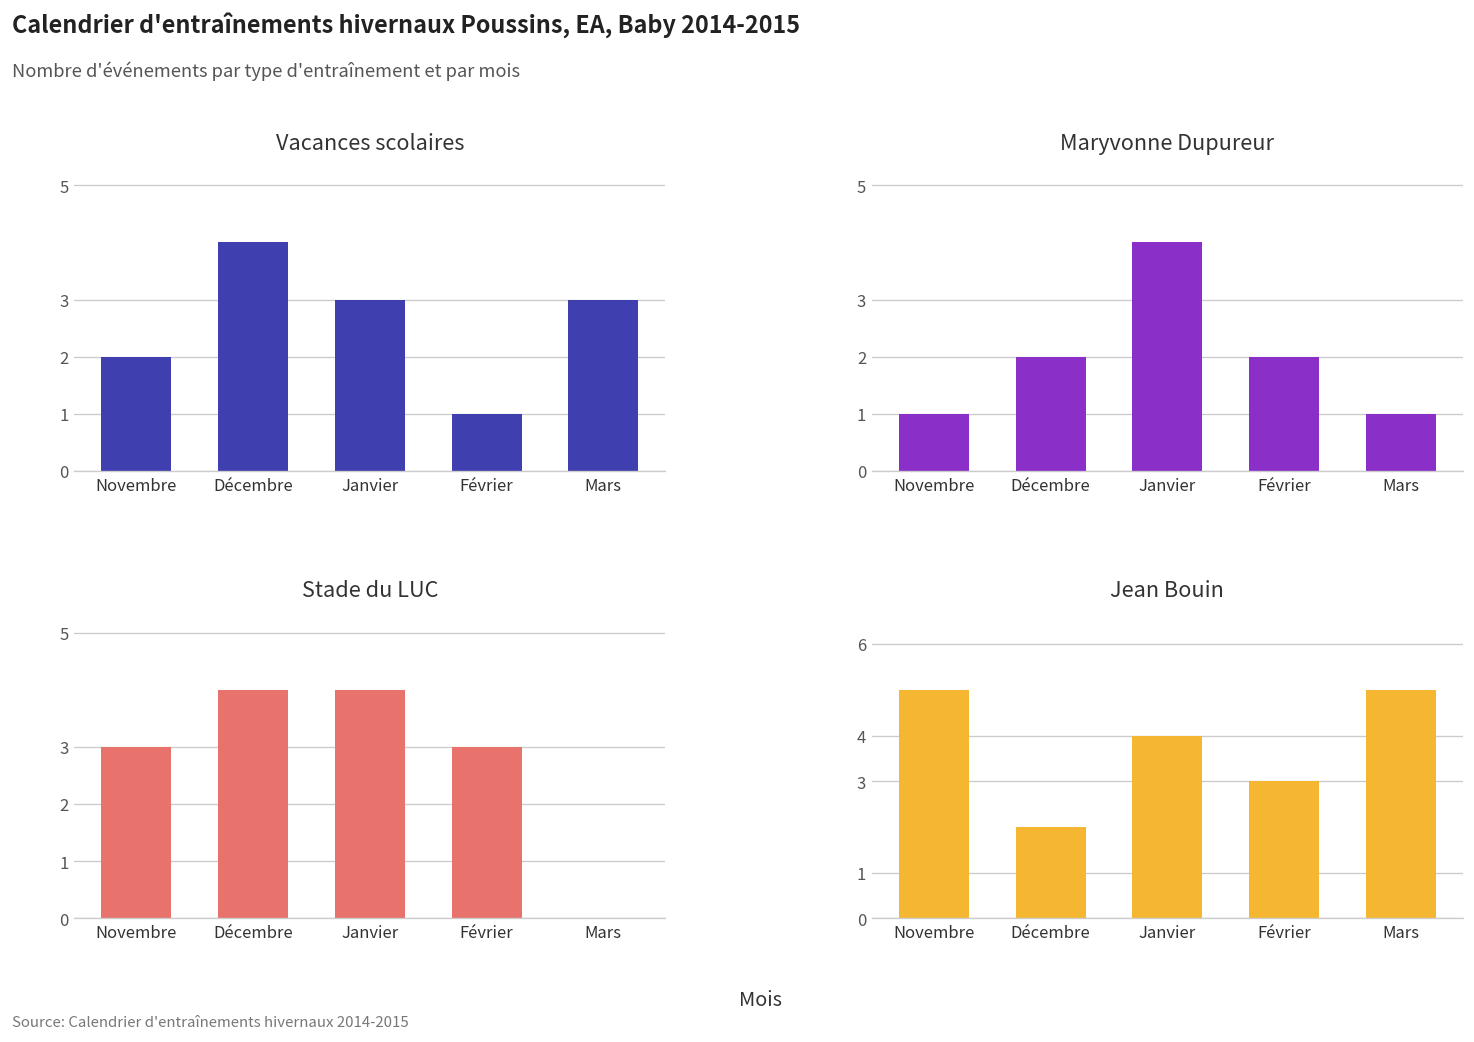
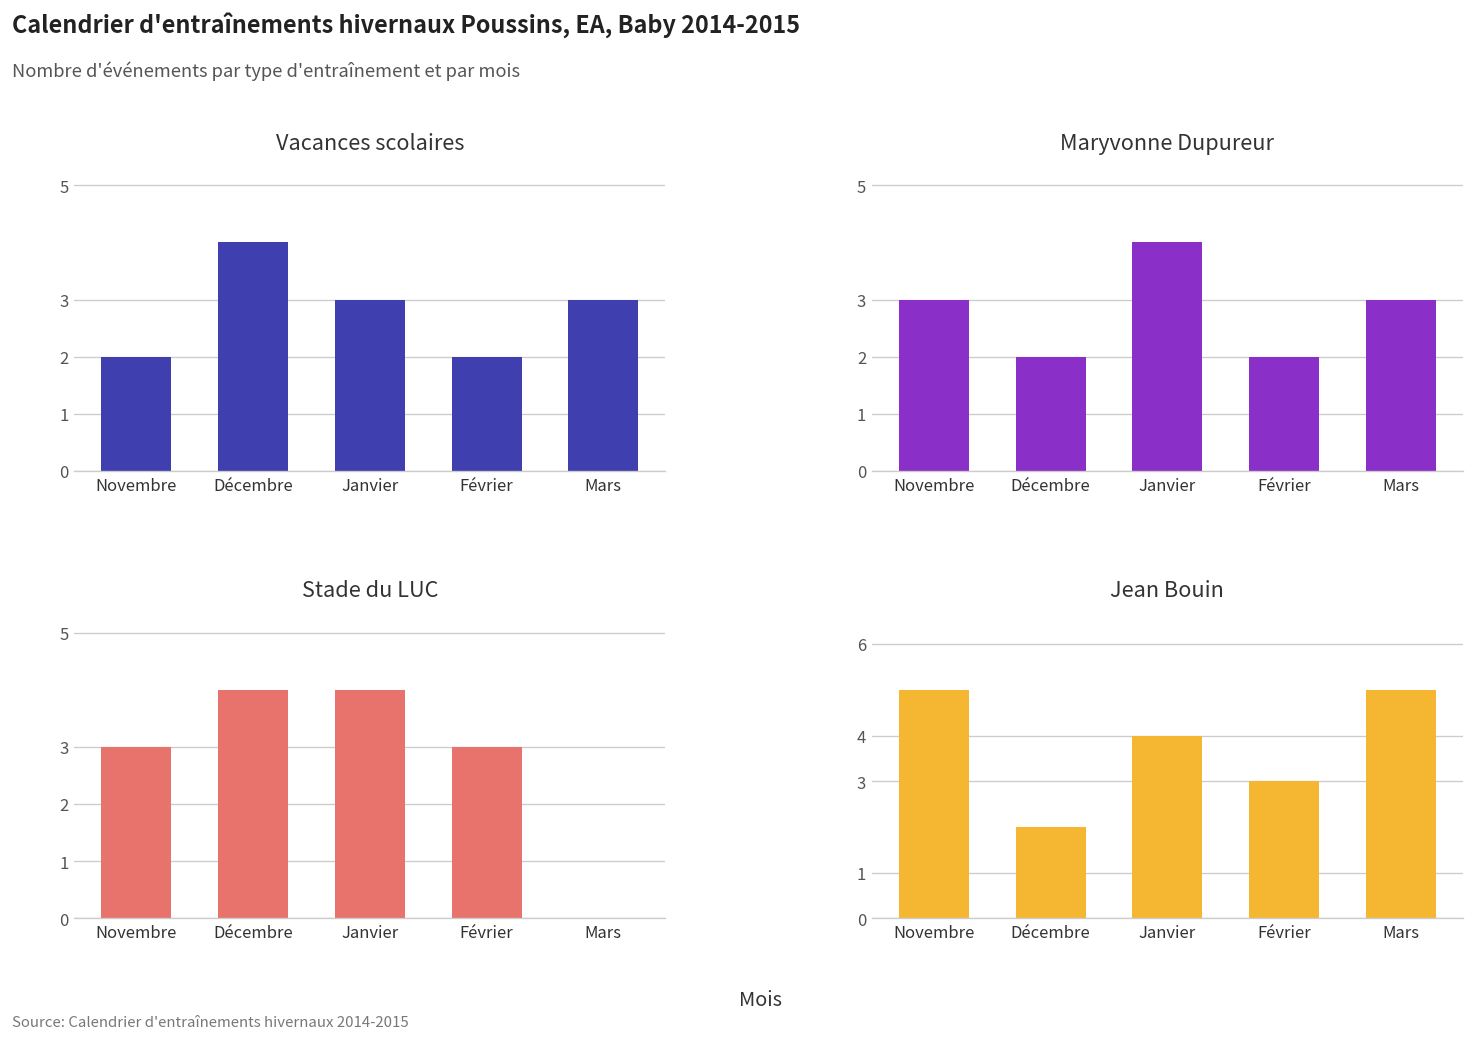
  {
    "Vacances scolaires": {
      "Novembre": 2,
      "Décembre": 4,
      "Janvier": 3,
-     "Février": 1,
+     "Février": 2,
      "Mars": 3
    },
    "Maryvonne Dupureur": {
-     "Novembre": 1,
+     "Novembre": 3,
      "Décembre": 2,
      "Janvier": 4,
      "Février": 2,
-     "Mars": 1
+     "Mars": 3
    },
    "Stade du LUC": {
      "Novembre": 3.0,
      "Décembre": 4.0,
      "Janvier": 4.0,
      "Février": 3.0,
      "Mars": 0.0
    },
    "Jean Bouin": {
      "Novembre": 5.0,
      "Décembre": 2.0,
      "Janvier": 4.0,
      "Février": 3.0,
      "Mars": 5.0
    }
  }
